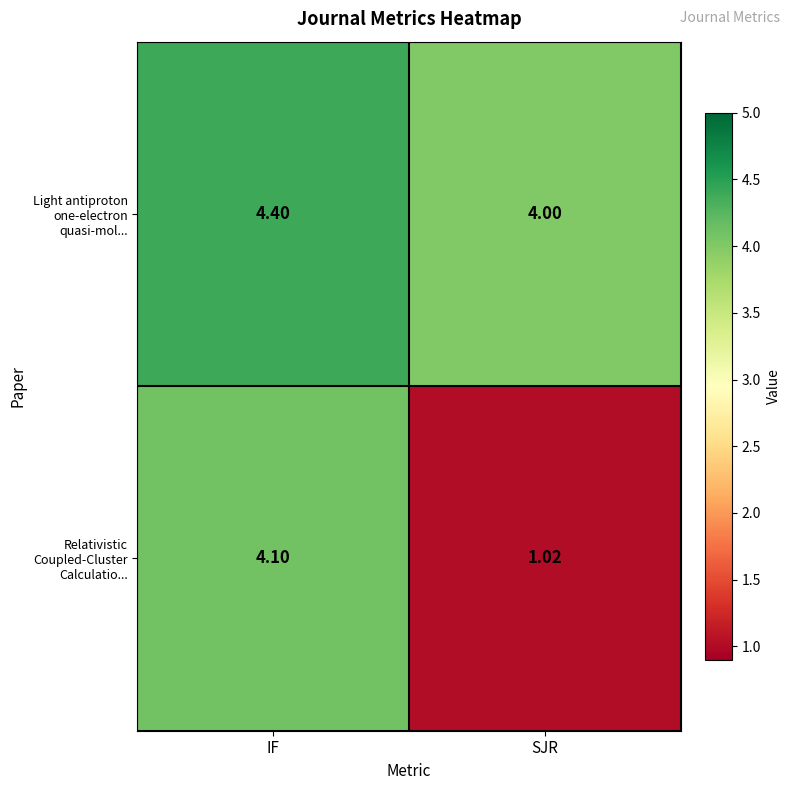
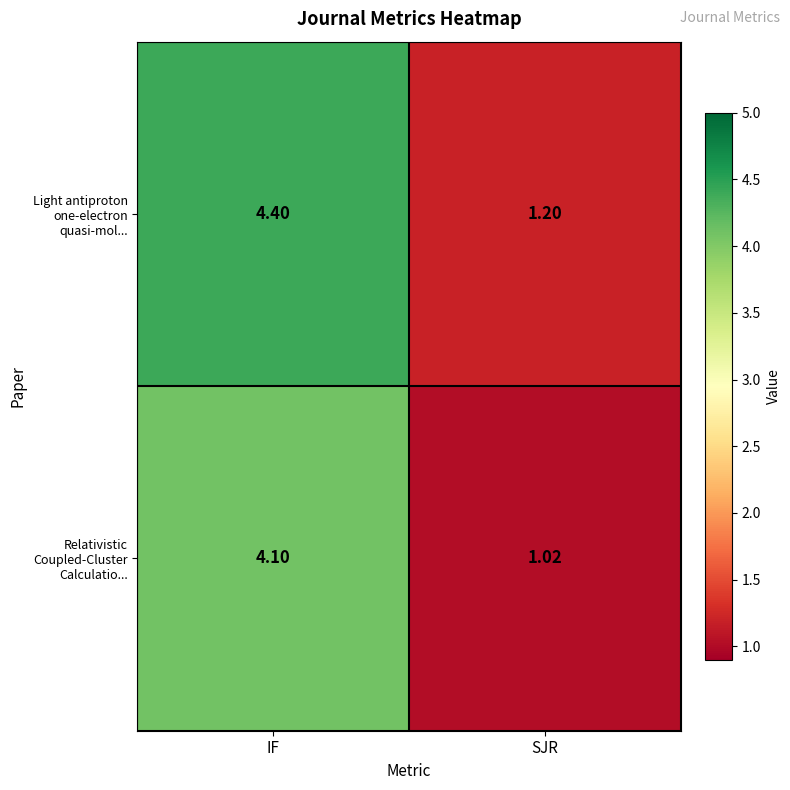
  {
    "Light antiproton one-electron quasi-mol...": {
      "IF": 4.40,
-     "SJR": 4.00
+     "SJR": 1.20
    },
    "Relativistic Coupled-Cluster Calculatio...": {
      "IF": 4.10,
      "SJR": 1.02
    }
  }
